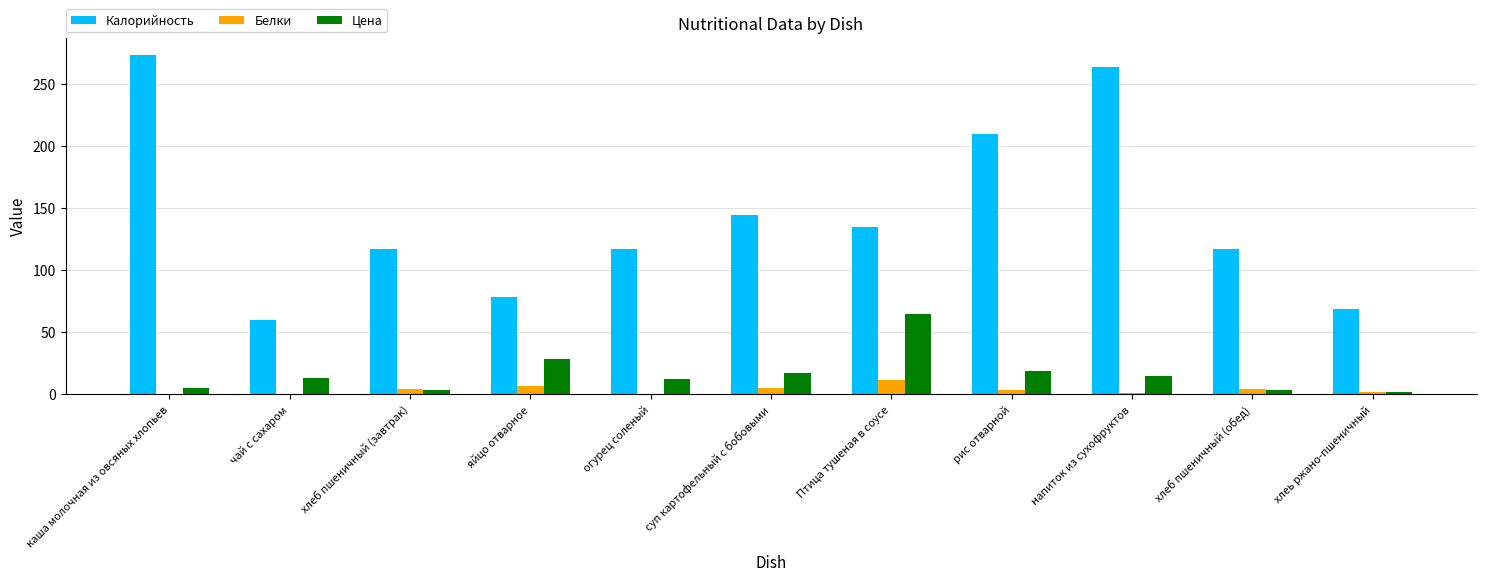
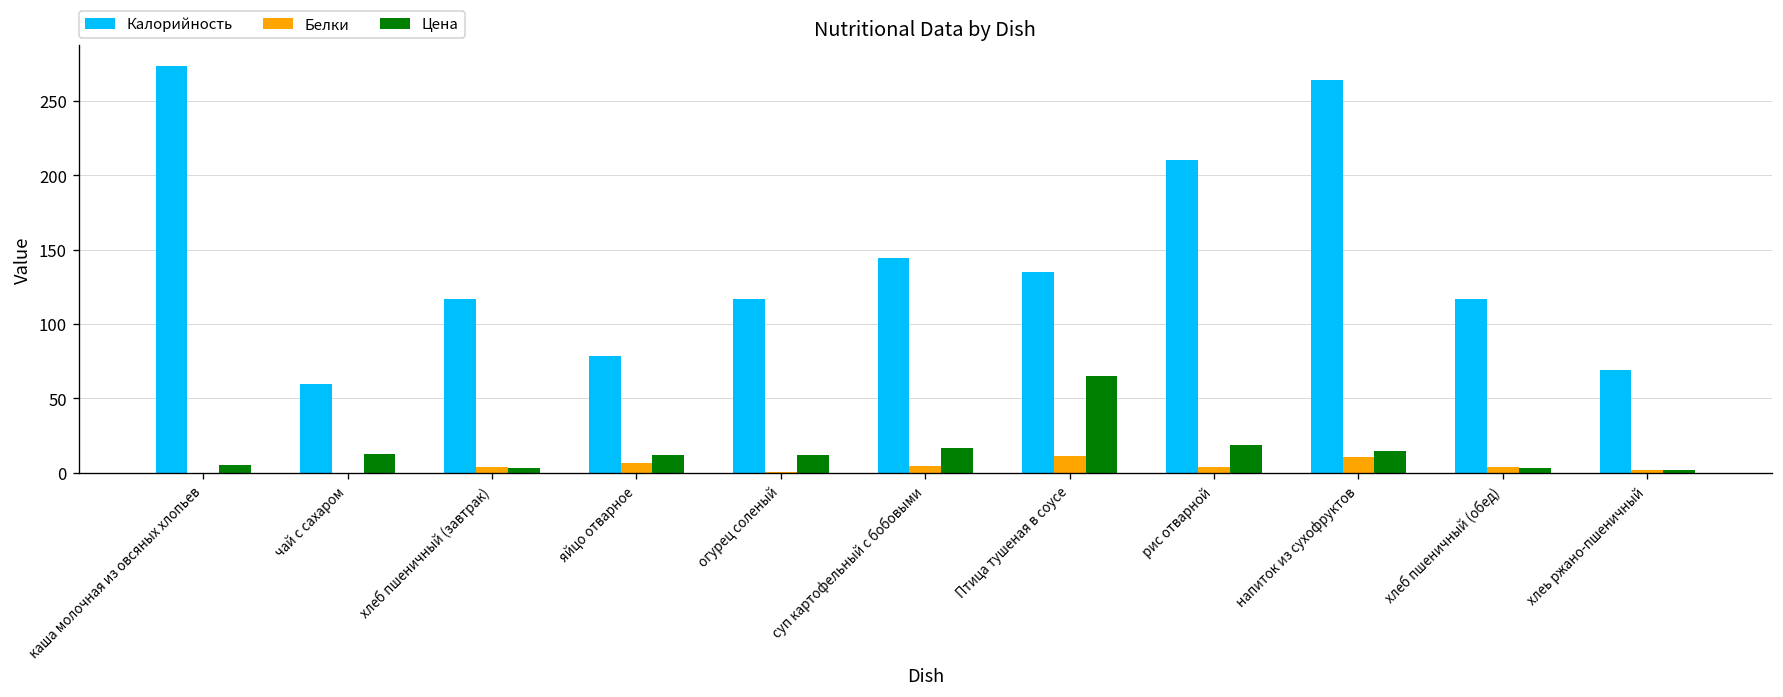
  {
    "Калорийность": {
      "каша молочная из овсяных хлопьев": 274,
      "чай с сахаром": 60,
      "хлеб пшеничный (завтрак)": 117,
      "яйцо отварное": 79,
      "огурец соленый": 117,
      "суп картофельный с бобовыми": 144,
      "Птица тушеная в соусе": 135,
      "рис отварной": 210,
      "напиток из сухофруктов": 264,
      "хлеб пшеничный (обед)": 117,
      "хлеь ржано-пшеничный": 69
    },
    "Белки": {
      "хлеб пшеничный (завтрак)": 4,
      "яйцо отварное": 6,
      "суп картофельный с бобовыми": 5,
      "Птица тушеная в соусе": 12,
      "рис отварной": 4,
-     "напиток из сухофруктов": 1,
+     "напиток из сухофруктов": 11,
      "хлеб пшеничный (обед)": 4
    },
    "Цена": {
      "каша молочная из овсяных хлопьев": 5,
      "чай с сахаром": 13,
      "хлеб пшеничный (завтрак)": 3,
-     "яйцо отварное": 29,
+     "яйцо отварное": 12,
      "огурец соленый": 12,
      "суп картофельный с бобовыми": 17,
      "Птица тушеная в соусе": 65,
      "рис отварной": 19,
      "напиток из сухофруктов": 15,
      "хлеб пшеничный (обед)": 3
    }
  }
